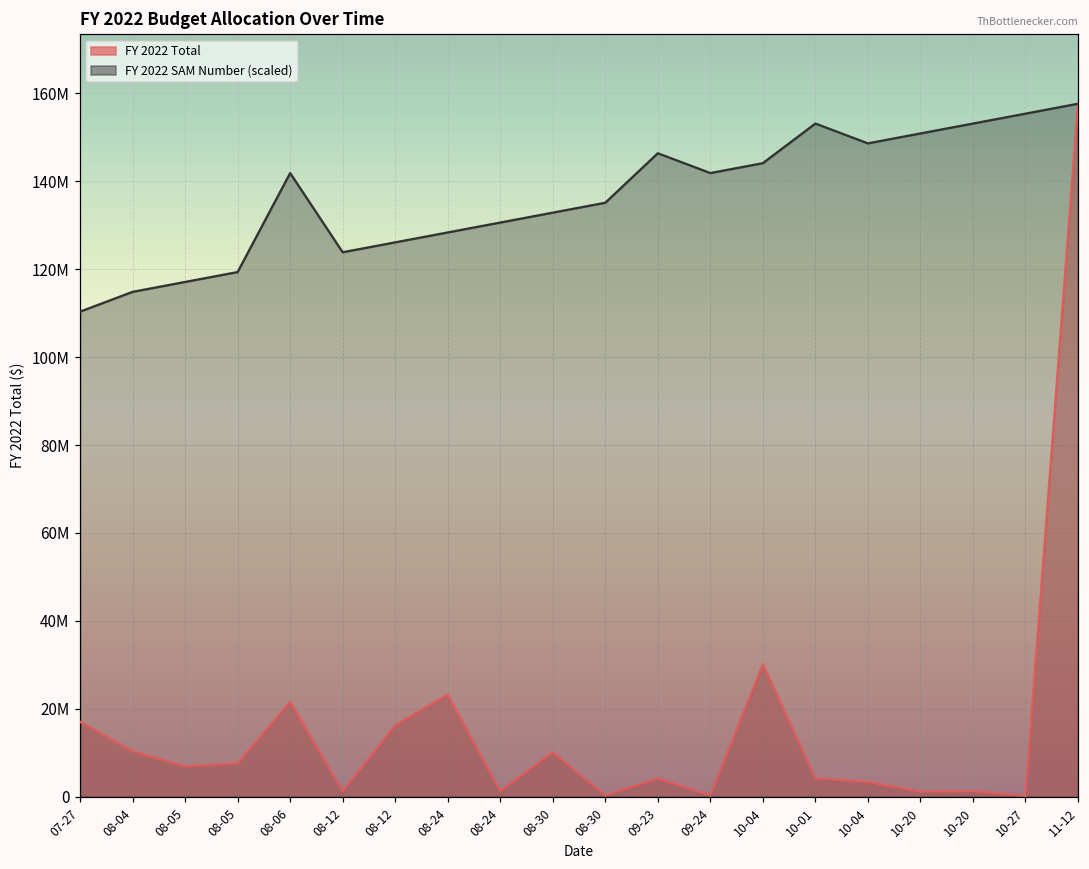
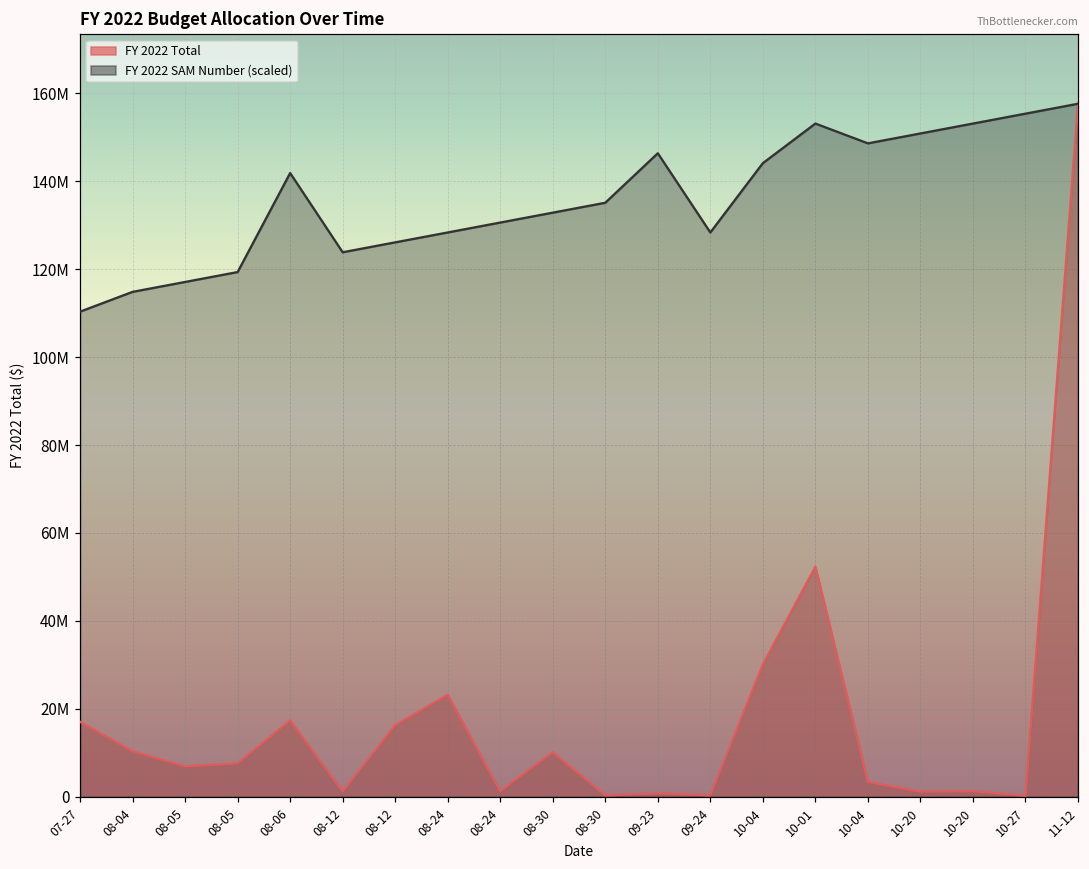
  {
    "FY 2022 Total": {
      "07-27": 17000000,
      "08-04": 10000000,
-     "08-06": 22000000,
-     "09-23": 4000000,
+     "08-06": 17000000,
+     "09-23": 1000000,
      "09-24": 0,
-     "10-01": 4000000,
+     "10-01": 52000000,
      "10-27": 0
    },
    "FY 2022 SAM Number (scaled)": {
      "07-27": 110000000,
      "08-04": 115000000,
      "08-06": 142000000,
      "09-23": 146000000,
-     "09-24": 142000000,
+     "09-24": 128000000,
      "10-01": 153000000,
      "10-27": 155000000
    }
  }
